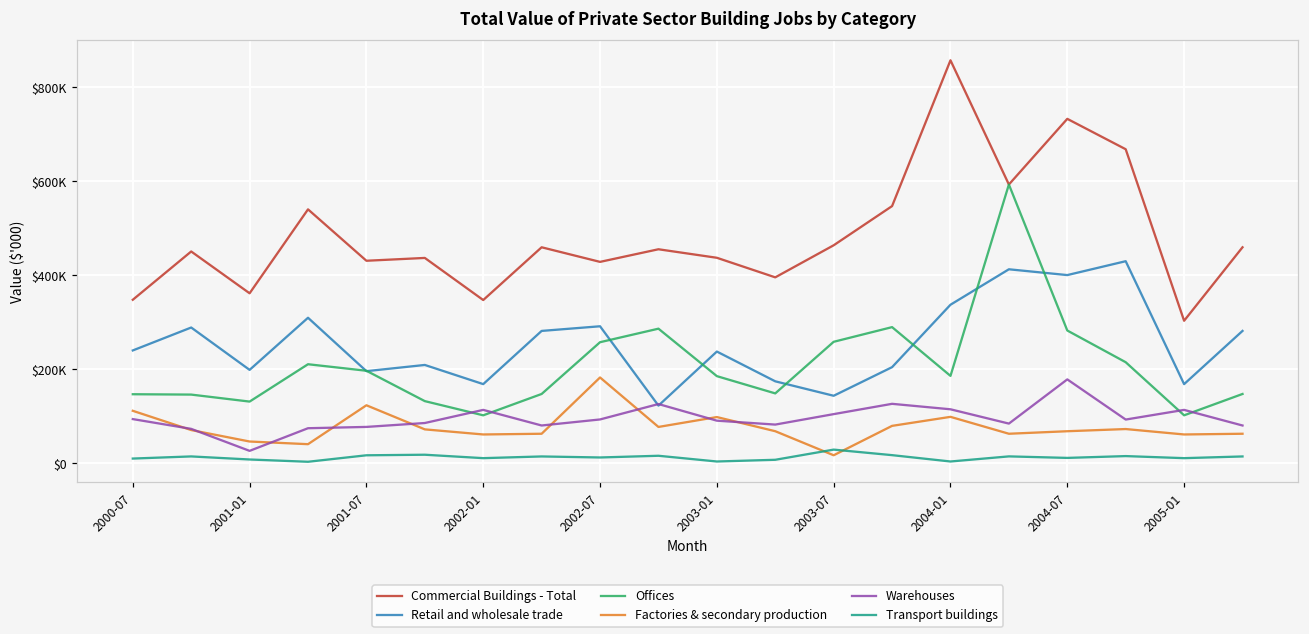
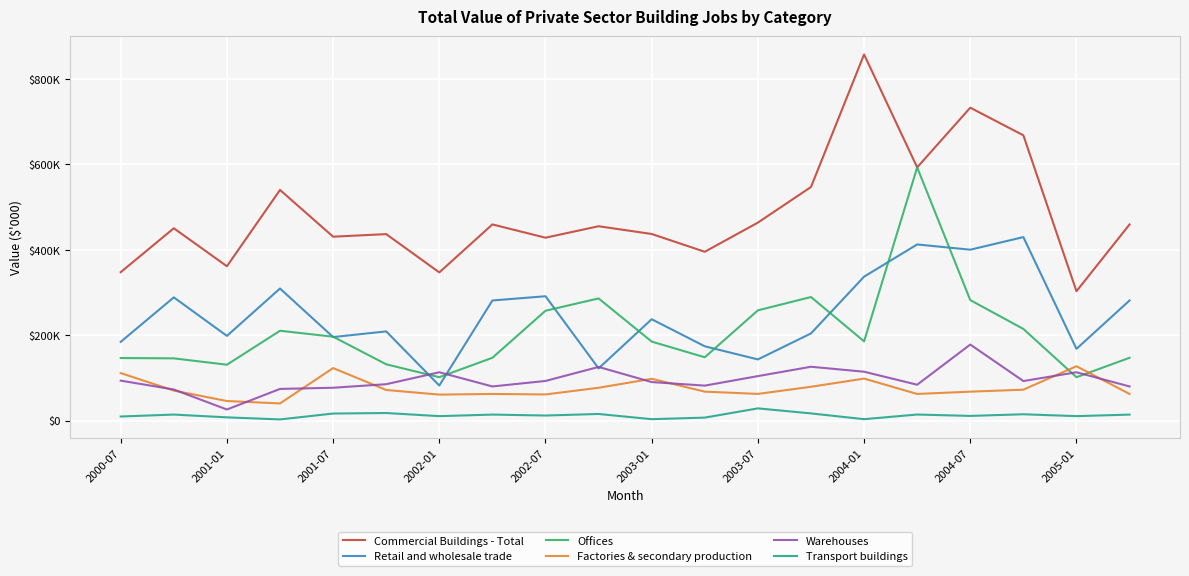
  {
    "Commercial Buildings - Total": {
      "2000-07": "$350000",
      "2001-01": "$360000",
      "2001-07": "$430000",
      "2002-01": "$350000",
      "2002-07": "$430000",
      "2003-01": "$440000",
      "2003-07": "$460000",
      "2004-01": "$860000",
      "2004-07": "$730000",
      "2005-01": "$300000"
    },
    "Retail and wholesale trade": {
-     "2000-07": "$240000",
+     "2000-07": "$180000",
      "2001-01": "$200000",
-     "2002-01": "$170000",
+     "2002-01": "$80000",
      "2002-07": "$290000",
      "2003-01": "$240000",
      "2003-07": "$140000",
      "2004-01": "$340000",
      "2004-07": "$400000",
      "2005-01": "$170000"
    },
    "Factories & secondary production": {
      "2000-07": "$110000",
      "2001-01": "$50000",
      "2001-07": "$120000",
      "2002-01": "$60000",
-     "2002-07": "$180000",
+     "2002-07": "$60000",
      "2003-01": "$100000",
-     "2003-07": "$20000",
+     "2003-07": "$60000",
      "2004-01": "$100000",
      "2004-07": "$70000",
-     "2005-01": "$60000"
+     "2005-01": "$130000"
    },
    "Warehouses": {
      "2000-07": "$90000",
      "2001-01": "$30000",
      "2001-07": "$80000",
      "2002-01": "$110000",
      "2002-07": "$90000",
      "2003-01": "$90000",
      "2003-07": "$100000",
      "2004-01": "$110000",
      "2004-07": "$180000",
      "2005-01": "$110000"
    }
  }
